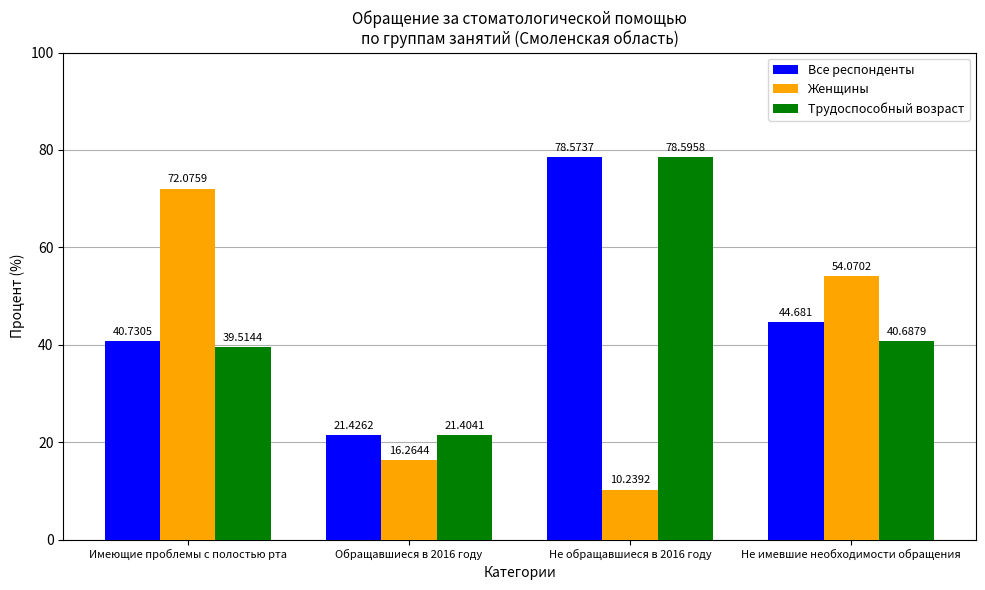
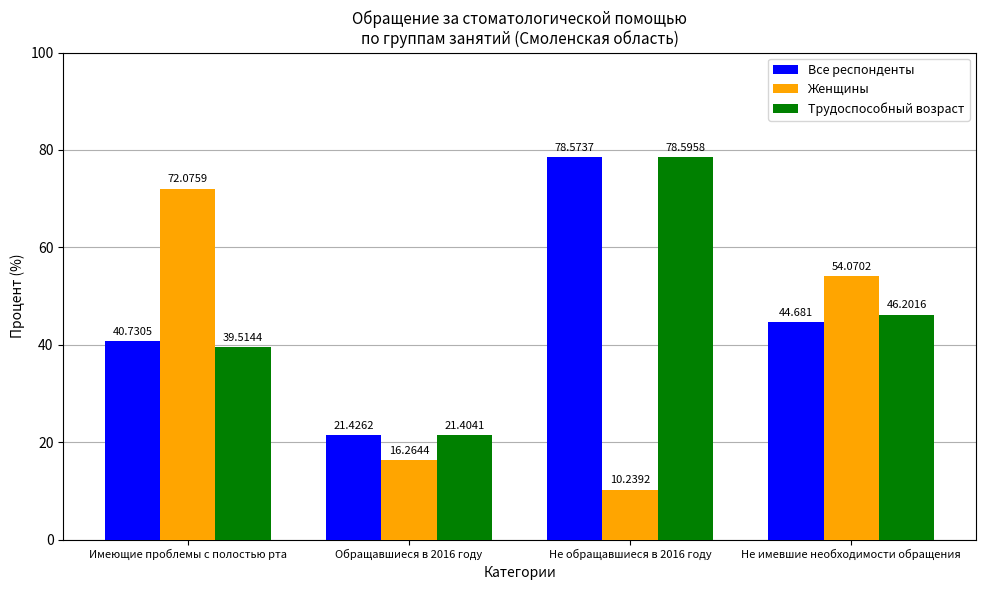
  {
    "Все респонденты": {
      "Имеющие проблемы с полостью рта": 40.7305,
      "Обращавшиеся в 2016 году": 21.4262,
      "Не обращавшиеся в 2016 году": 78.5737,
      "Не имевшие необходимости обращения": 44.681
    },
    "Женщины": {
      "Имеющие проблемы с полостью рта": 72.0759,
      "Обращавшиеся в 2016 году": 16.2644,
      "Не обращавшиеся в 2016 году": 10.2392,
      "Не имевшие необходимости обращения": 54.0702
    },
    "Трудоспособный возраст": {
      "Имеющие проблемы с полостью рта": 39.5144,
      "Обращавшиеся в 2016 году": 21.4041,
      "Не обращавшиеся в 2016 году": 78.5958,
-     "Не имевшие необходимости обращения": 40.6879
+     "Не имевшие необходимости обращения": 46.2016
    }
  }
